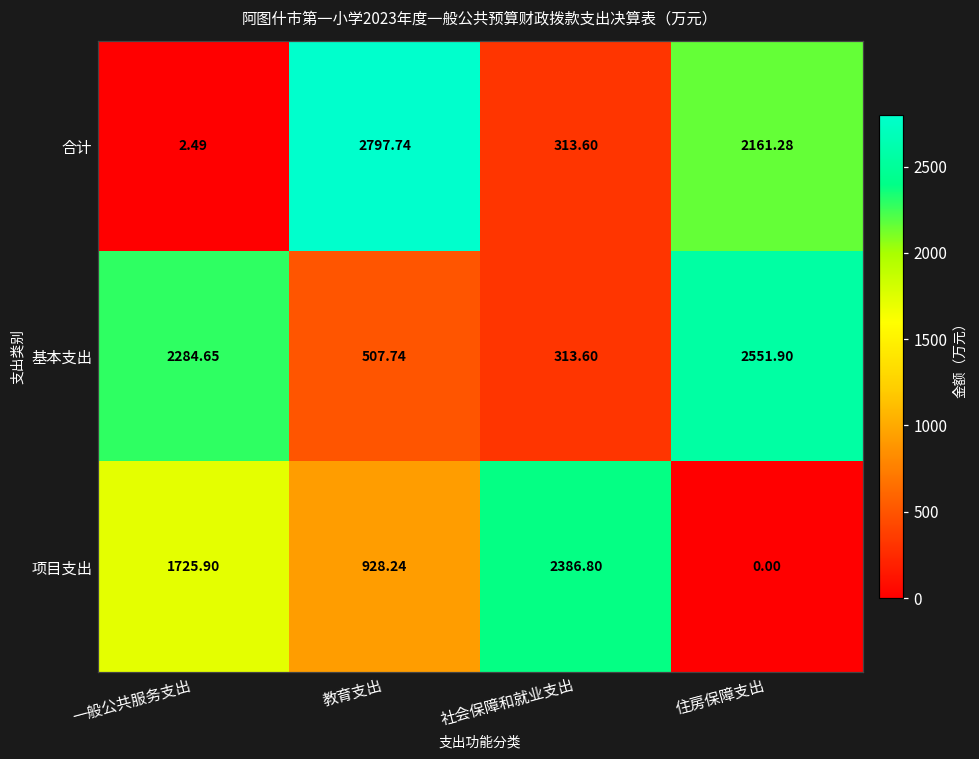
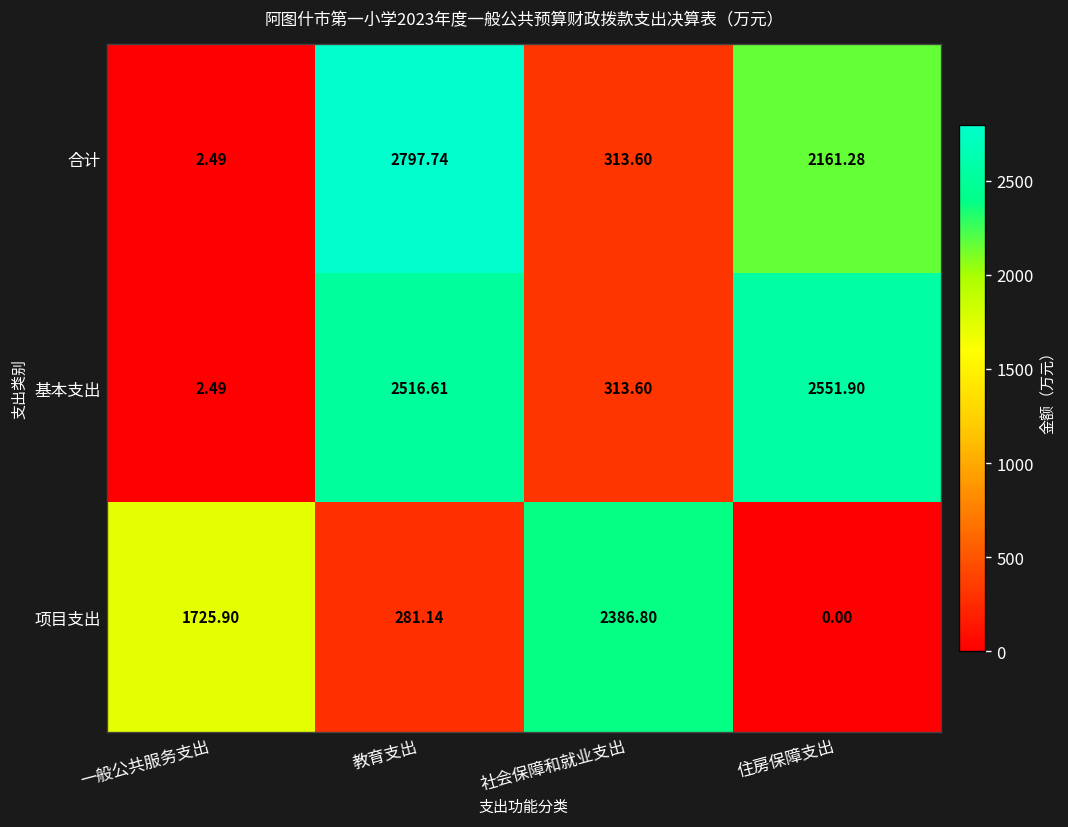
  {
    "合计": {
      "一般公共服务支出": 2.49,
      "教育支出": 2797.74,
      "社会保障和就业支出": 313.60,
      "住房保障支出": 2161.28
    },
    "基本支出": {
-     "一般公共服务支出": 2284.65,
-     "教育支出": 507.74,
+     "一般公共服务支出": 2.49,
+     "教育支出": 2516.61,
      "社会保障和就业支出": 313.60,
      "住房保障支出": 2551.90
    },
    "项目支出": {
      "一般公共服务支出": 1725.90,
-     "教育支出": 928.24,
+     "教育支出": 281.14,
      "社会保障和就业支出": 2386.80,
      "住房保障支出": 0.00
    }
  }
